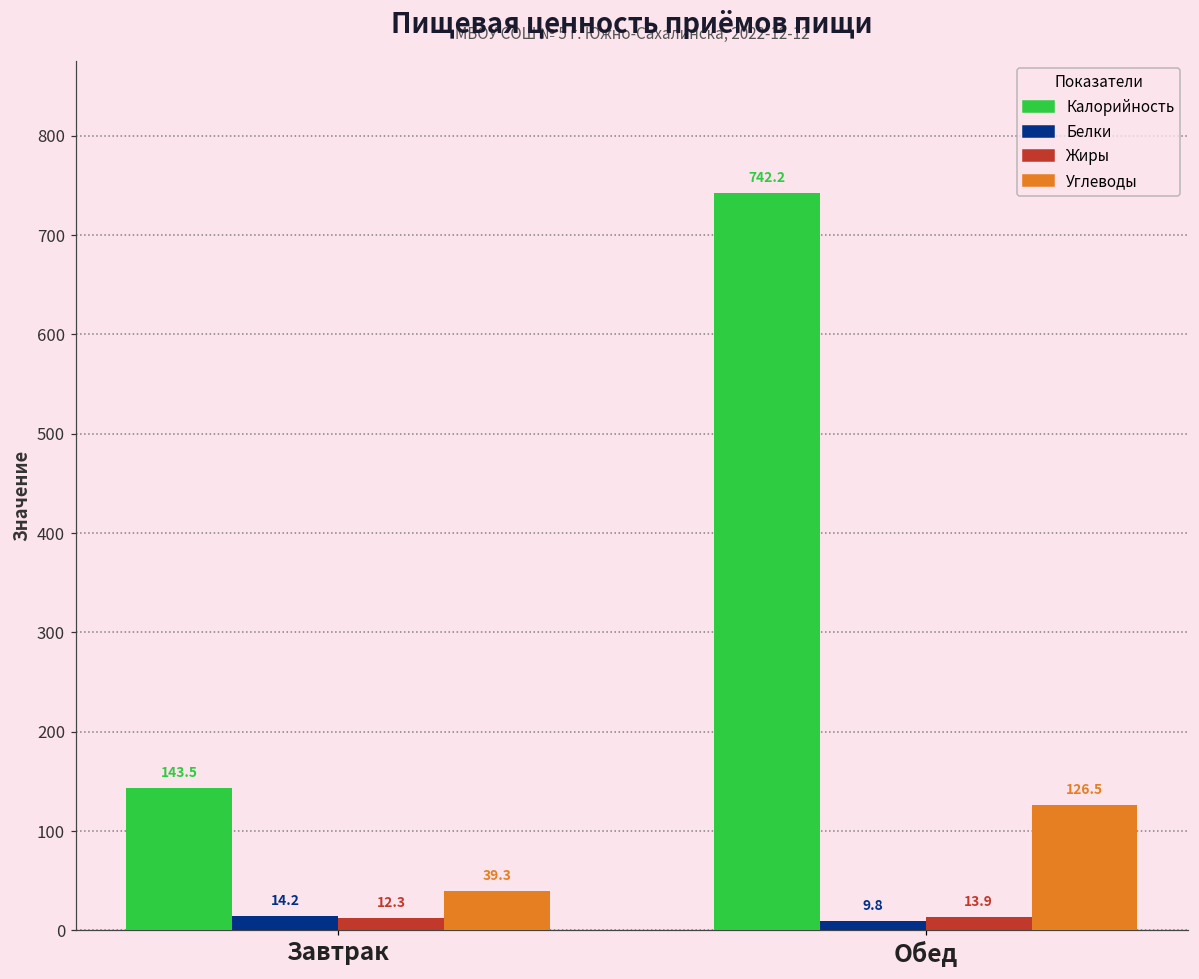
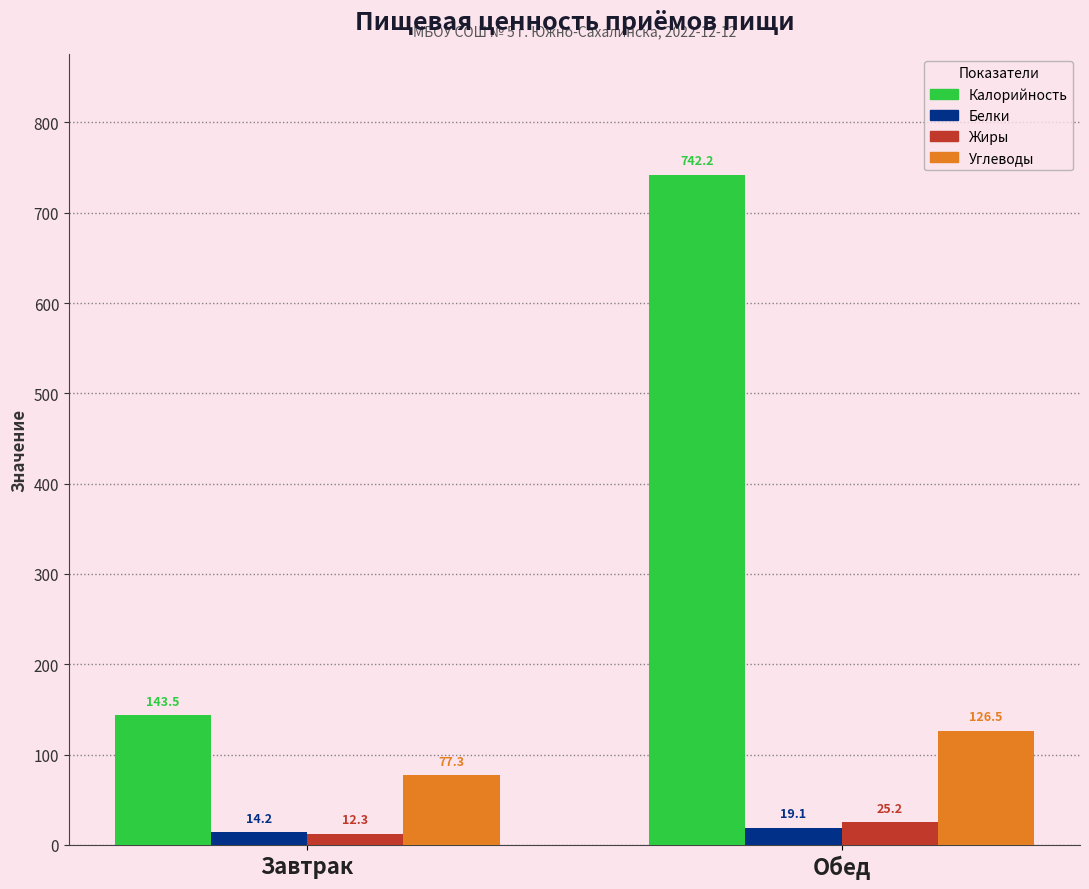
  {
    "Калорийность": {
      "Завтрак": 143.5,
      "Обед": 742.2
    },
    "Белки": {
      "Завтрак": 14.2,
-     "Обед": 9.8
+     "Обед": 19.1
    },
    "Жиры": {
      "Завтрак": 12.3,
-     "Обед": 13.9
+     "Обед": 25.2
    },
    "Углеводы": {
-     "Завтрак": 39.3,
+     "Завтрак": 77.3,
      "Обед": 126.5
    }
  }
